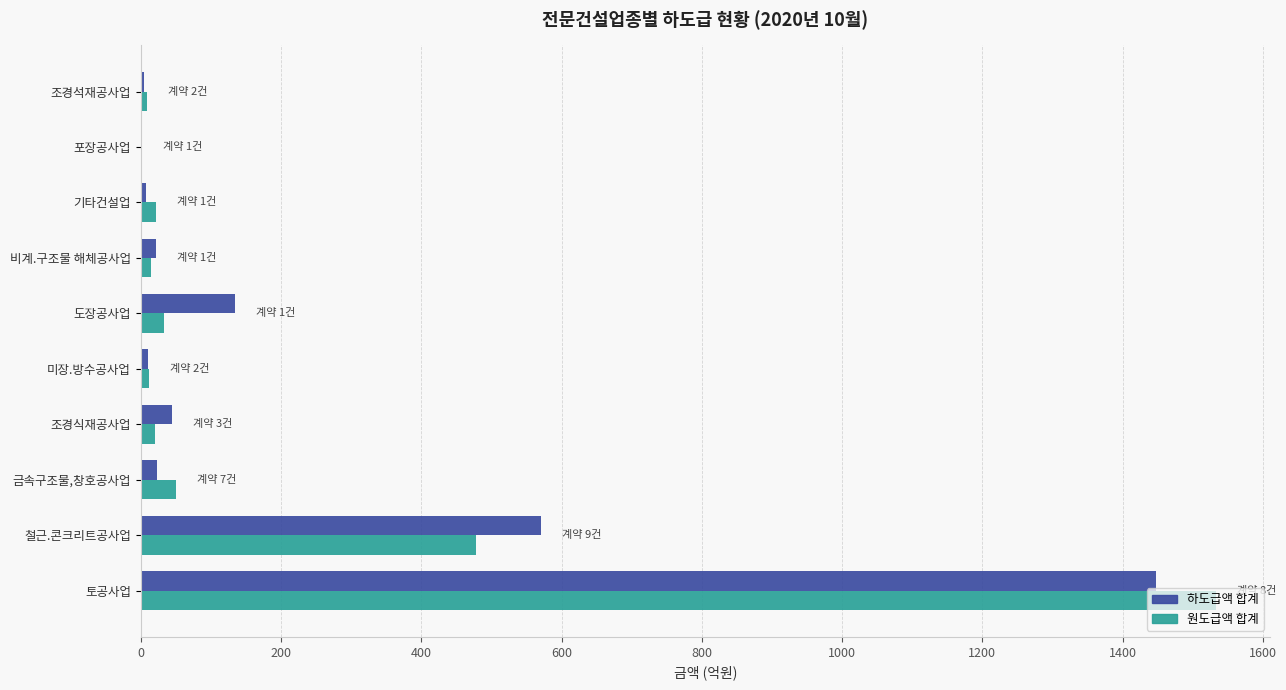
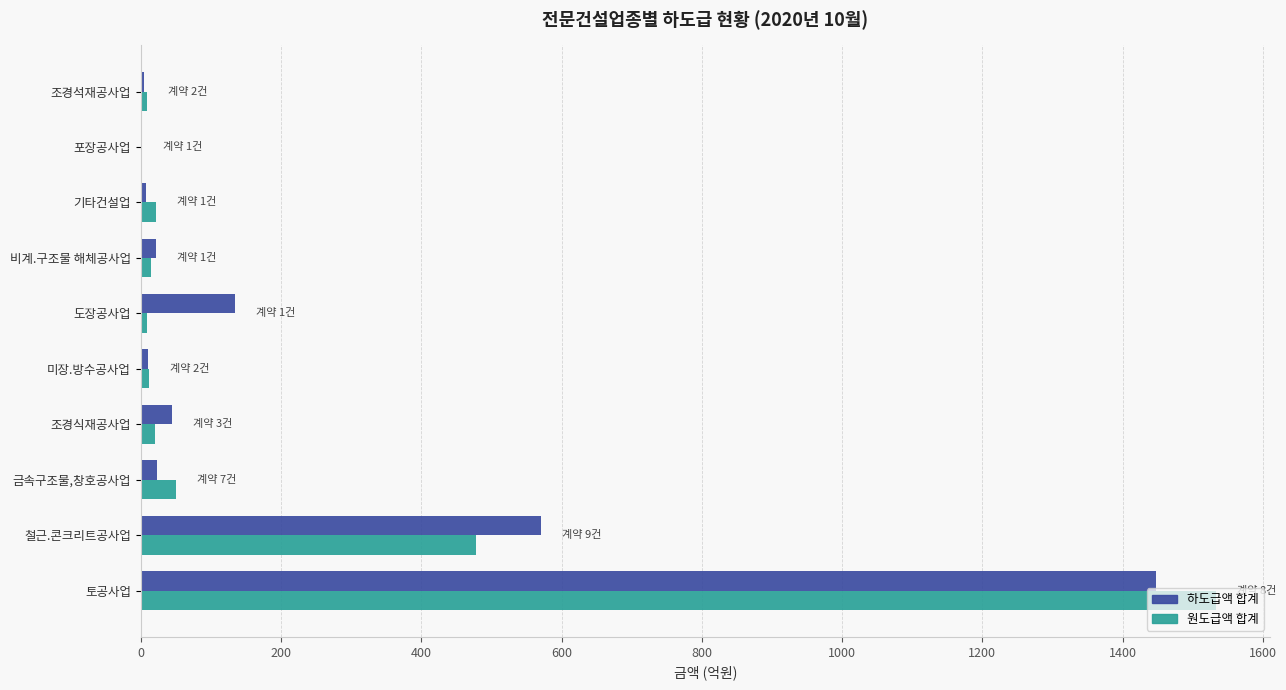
  {
    "하도급액 합계": {
      "포장공사업": "1건"
    },
    "원도급액 합계": {
      "비계.구조물 해체공사업": "20",
-     "도장공사업": "30",
+     "도장공사업": "10",
      "조경식재공사업": "20",
      "철근.콘크리트공사업": "480"
    }
  }
